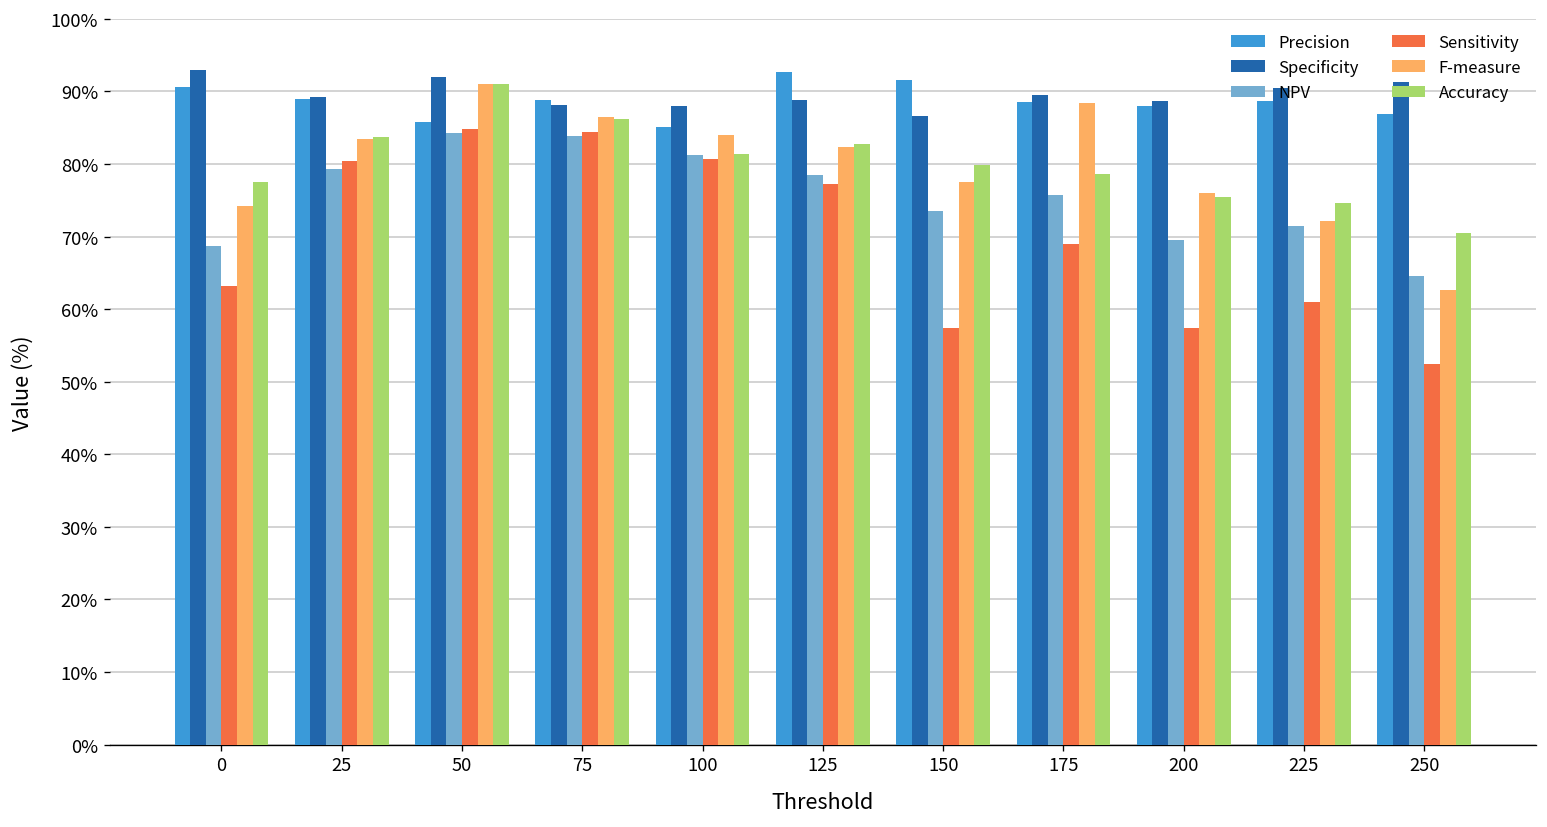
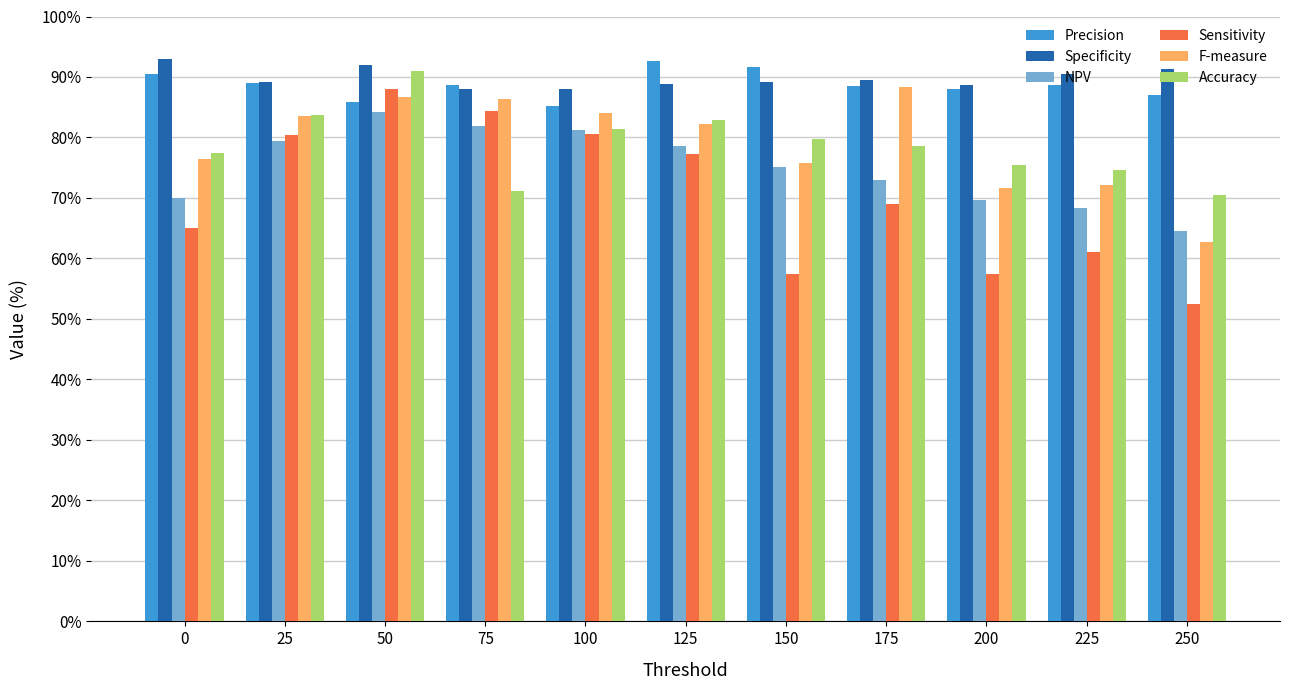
  {
    "Precision": {
      "0": "91%",
      "25": "89%",
      "50": "86%",
      "75": "89%",
      "100": "85%",
      "125": "93%",
      "150": "92%",
      "175": "89%",
      "200": "88%",
      "225": "89%",
      "250": "87%"
    },
    "Specificity": {
      "0": "93%",
      "25": "89%",
      "50": "92%",
      "75": "88%",
      "100": "88%",
      "125": "89%",
-     "150": "87%",
+     "150": "89%",
      "175": "90%",
      "200": "89%",
      "225": "91%",
      "250": "91%"
    },
    "NPV": {
-     "0": "69%",
+     "0": "70%",
      "25": "79%",
      "50": "84%",
-     "75": "84%",
+     "75": "82%",
      "100": "81%",
      "125": "79%",
-     "150": "74%",
-     "175": "76%",
+     "150": "75%",
+     "175": "73%",
      "200": "70%",
-     "225": "71%",
+     "225": "68%",
      "250": "65%"
    },
    "Sensitivity": {
-     "0": "63%",
+     "0": "65%",
      "25": "80%",
-     "50": "85%",
+     "50": "88%",
      "75": "84%",
      "100": "81%",
      "125": "77%",
      "150": "57%",
      "175": "69%",
      "200": "57%",
      "225": "61%",
      "250": "52%"
    },
    "F-measure": {
-     "0": "74%",
+     "0": "76%",
      "25": "83%",
-     "50": "91%",
+     "50": "87%",
      "75": "86%",
      "100": "84%",
      "125": "82%",
-     "150": "77%",
+     "150": "76%",
      "175": "88%",
-     "200": "76%",
+     "200": "72%",
      "225": "72%",
      "250": "63%"
    },
    "Accuracy": {
      "0": "77%",
      "25": "84%",
      "50": "91%",
-     "75": "86%",
+     "75": "71%",
      "100": "81%",
      "125": "83%",
      "150": "80%",
      "175": "79%",
      "200": "76%",
      "225": "75%",
      "250": "71%"
    }
  }
